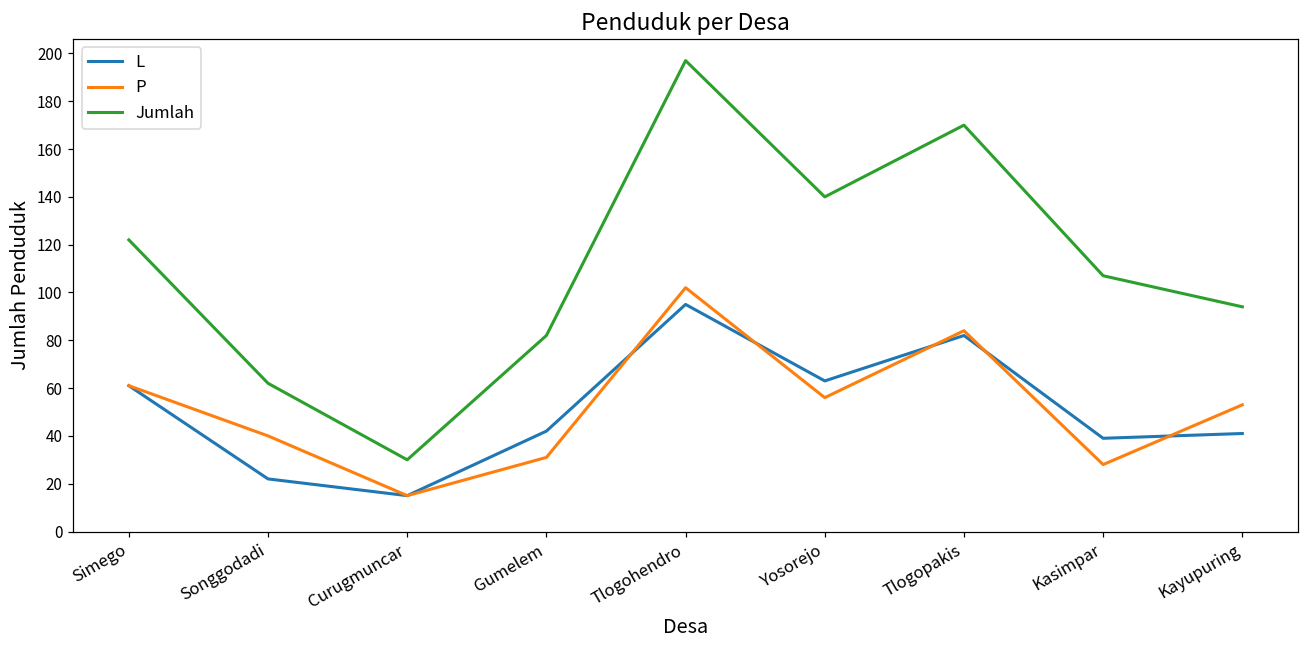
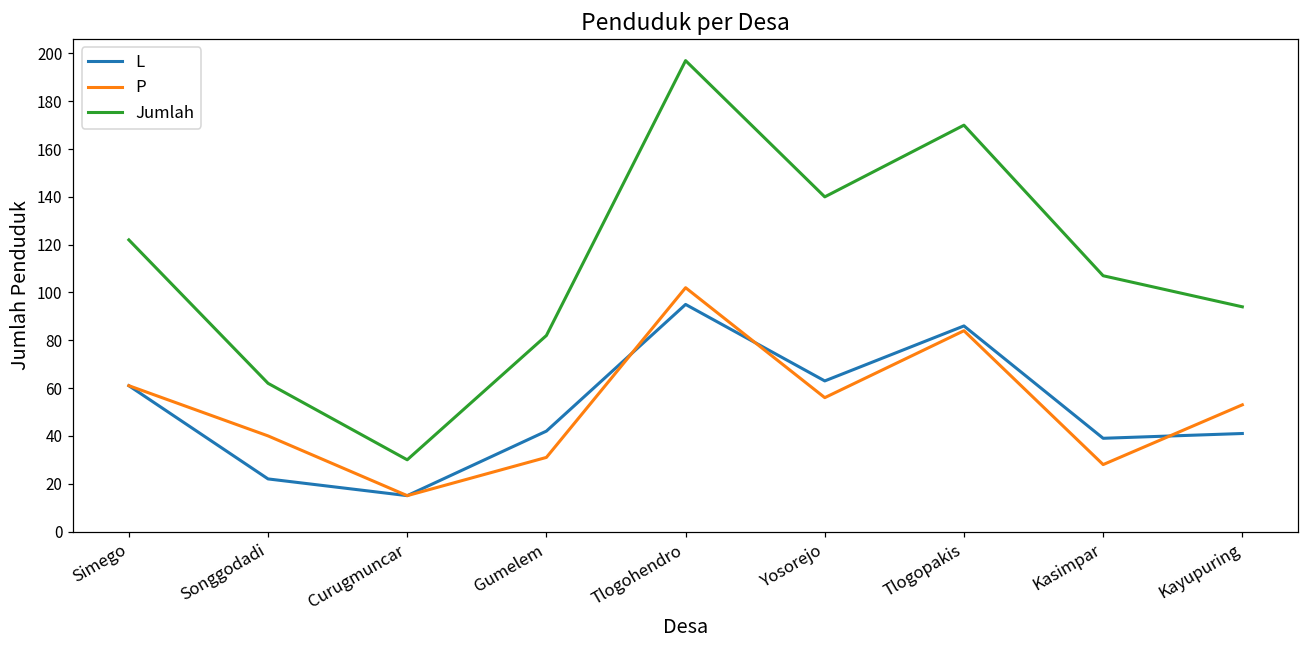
  {
    "L": {
      "Songgodadi": 22,
      "Gumelem": 42,
      "Tlogohendro": 95,
      "Yosorejo": 63,
-     "Tlogopakis": 82,
+     "Tlogopakis": 86,
      "Kasimpar": 39,
      "Kayupuring": 41
    },
    "P": {
      "Songgodadi": 40,
      "Gumelem": 31,
      "Tlogohendro": 102,
      "Yosorejo": 56,
      "Tlogopakis": 84,
      "Kasimpar": 28,
      "Kayupuring": 53
    },
    "Jumlah": {
      "Simego": 122,
      "Songgodadi": 62,
      "Curugmuncar": 30,
      "Gumelem": 82,
      "Tlogohendro": 197,
      "Yosorejo": 140,
      "Tlogopakis": 170,
      "Kasimpar": 107,
      "Kayupuring": 94
    }
  }
